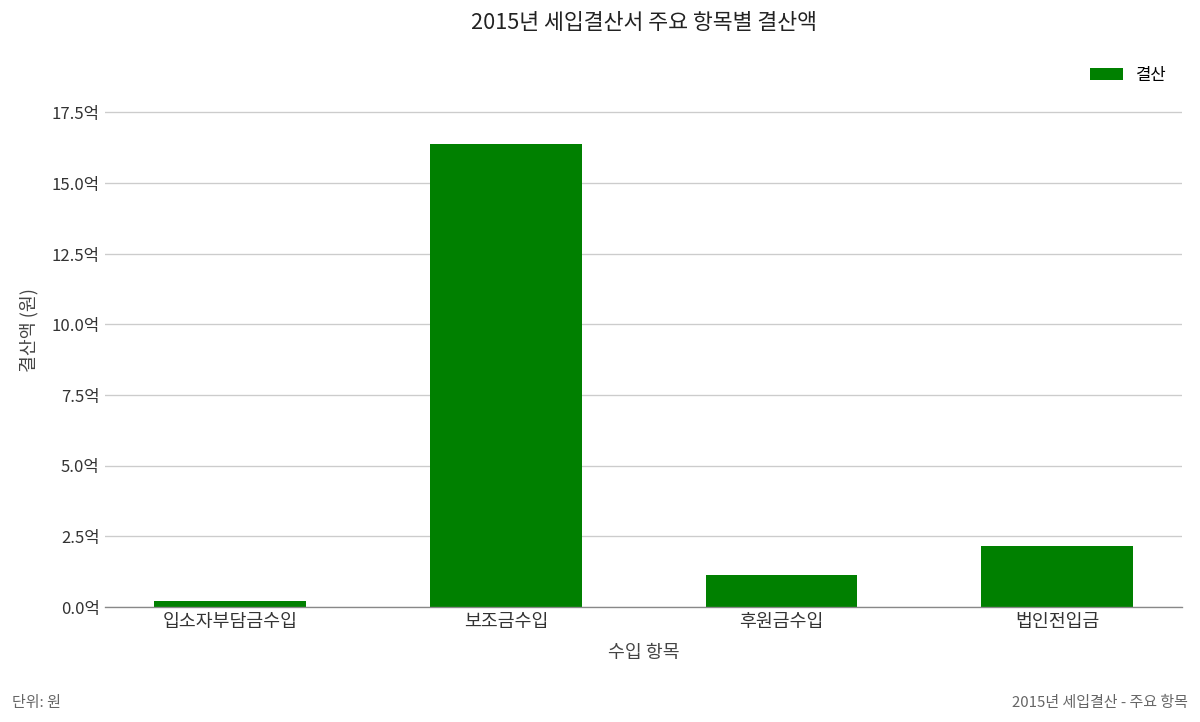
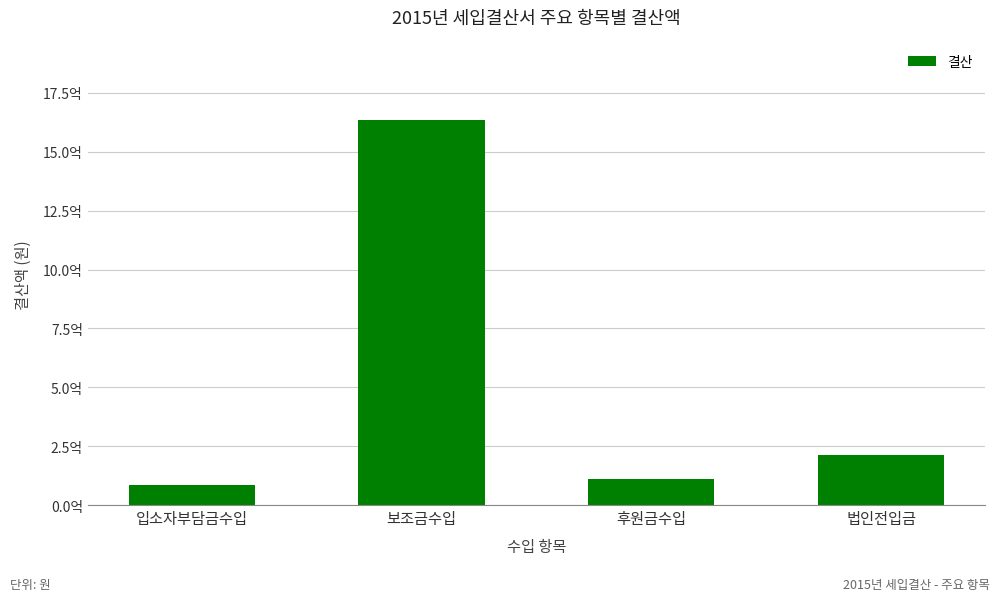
  {
-   "입소자부담금수입": "0.2억",
+   "입소자부담금수입": "0.9억",
    "보조금수입": "16.4억",
    "후원금수입": "1.1억",
    "법인전입금": "2.1억"
  }
